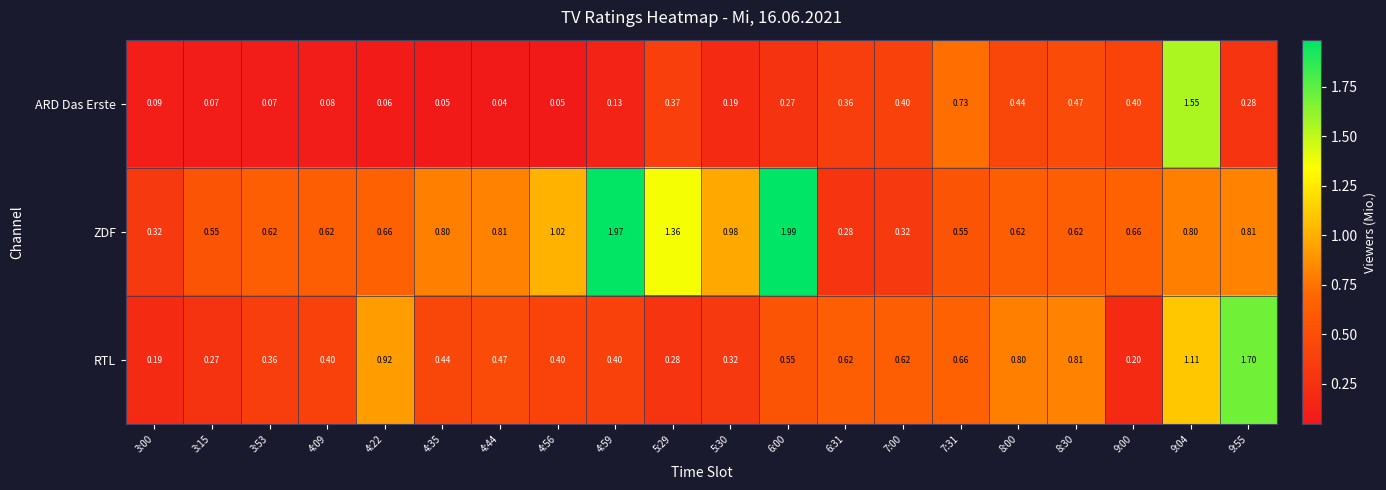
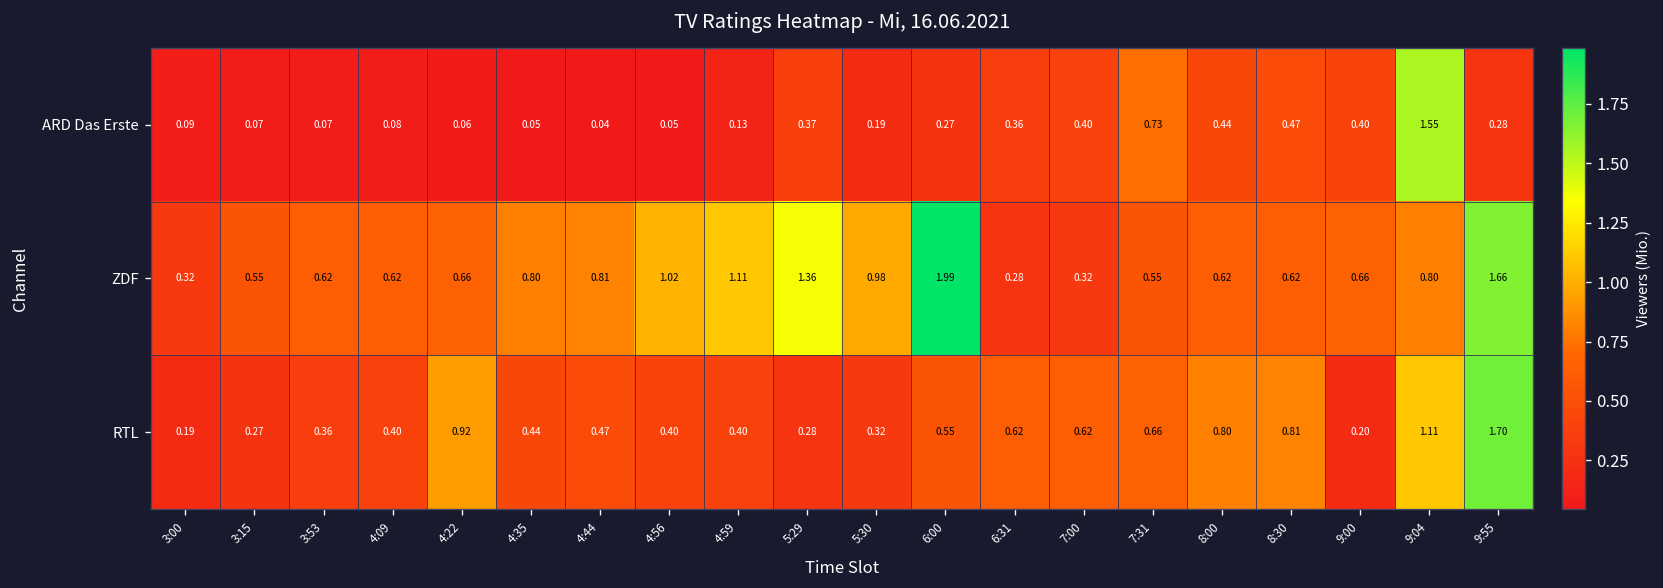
  {
    "ARD Das Erste": {
      "3:00": 0.09,
      "3:15": 0.07,
      "3:53": 0.07,
      "4:09": 0.08,
      "4:22": 0.06,
      "4:35": 0.05,
      "4:44": 0.04,
      "4:56": 0.05,
      "4:59": 0.13,
      "5:29": 0.37,
      "5:30": 0.19,
      "6:00": 0.27,
      "6:31": 0.36,
      "7:00": 0.40,
      "7:31": 0.73,
      "8:00": 0.44,
      "8:30": 0.47,
      "9:00": 0.40,
      "9:04": 1.55,
      "9:55": 0.28
    },
    "ZDF": {
      "3:00": 0.32,
      "3:15": 0.55,
      "3:53": 0.62,
      "4:09": 0.62,
      "4:22": 0.66,
      "4:35": 0.80,
      "4:44": 0.81,
      "4:56": 1.02,
-     "4:59": 1.97,
+     "4:59": 1.11,
      "5:29": 1.36,
      "5:30": 0.98,
      "6:00": 1.99,
      "6:31": 0.28,
      "7:00": 0.32,
      "7:31": 0.55,
      "8:00": 0.62,
      "8:30": 0.62,
      "9:00": 0.66,
      "9:04": 0.80,
-     "9:55": 0.81
+     "9:55": 1.66
    },
    "RTL": {
      "3:00": 0.19,
      "3:15": 0.27,
      "3:53": 0.36,
      "4:09": 0.40,
      "4:22": 0.92,
      "4:35": 0.44,
      "4:44": 0.47,
      "4:56": 0.40,
      "4:59": 0.40,
      "5:29": 0.28,
      "5:30": 0.32,
      "6:00": 0.55,
      "6:31": 0.62,
      "7:00": 0.62,
      "7:31": 0.66,
      "8:00": 0.80,
      "8:30": 0.81,
      "9:00": 0.20,
      "9:04": 1.11,
      "9:55": 1.70
    }
  }
